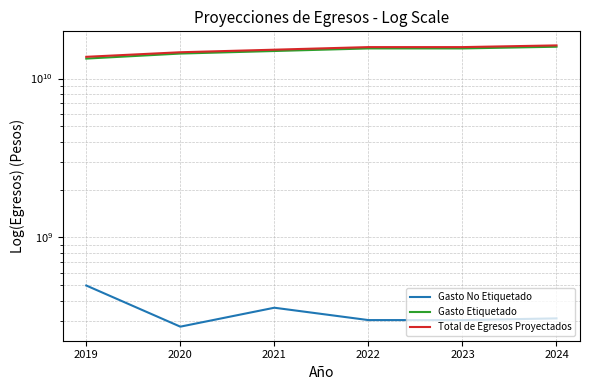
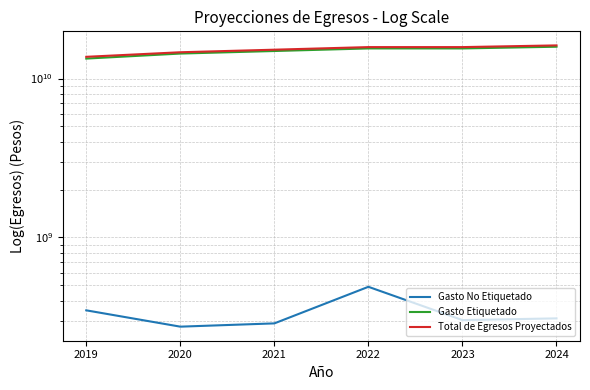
  {
    "Gasto No Etiquetado": {
-     "2019": 500000000,
+     "2019": 350000000,
      "2020": 270000000,
-     "2021": 360000000,
-     "2022": 300000000
+     "2021": 290000000,
+     "2022": 490000000
    }
  }
